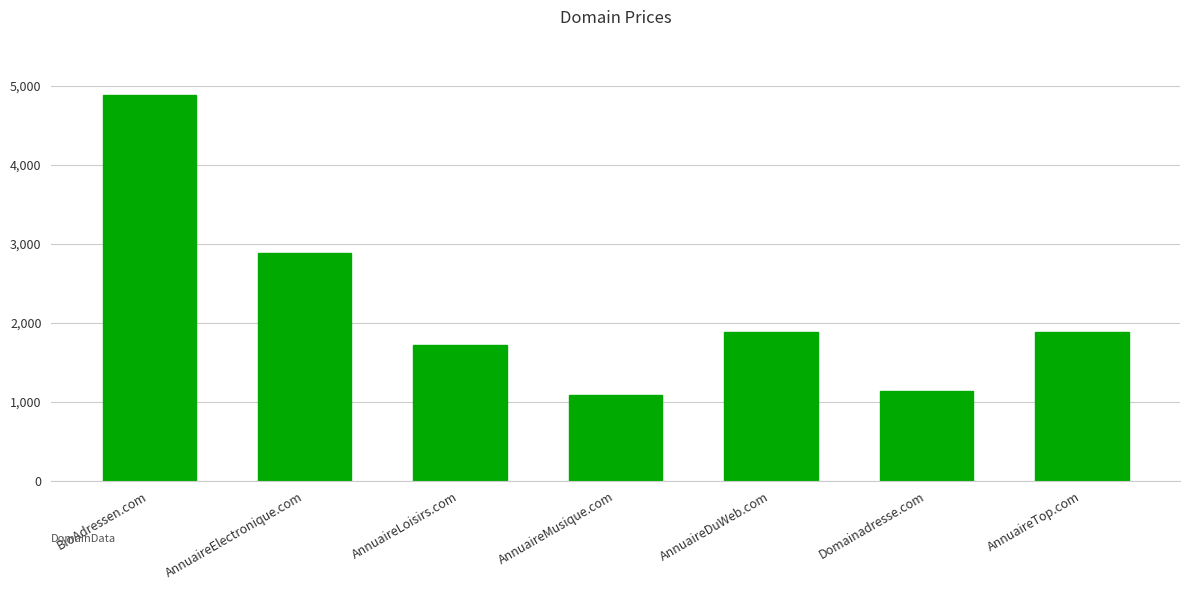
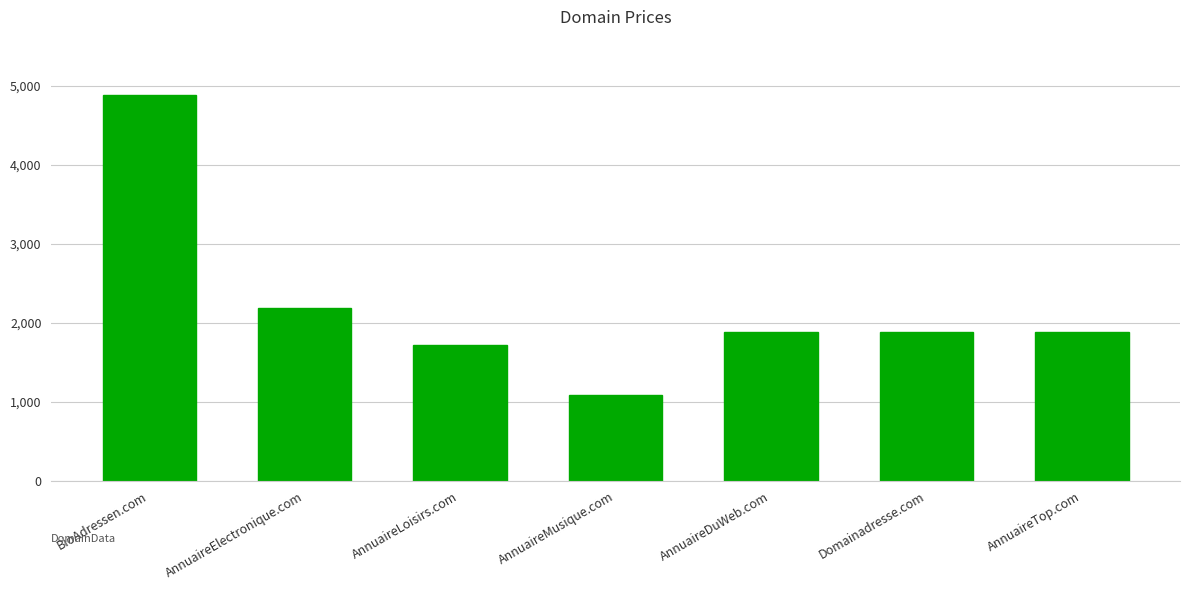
  {
    "BioAdressen.com": "4,900",
-   "AnnuaireElectronique.com": "2,900",
+   "AnnuaireElectronique.com": "2,200",
    "AnnuaireLoisirs.com": "1,700",
    "AnnuaireMusique.com": "1,100",
    "AnnuaireDuWeb.com": "1,900",
-   "Domainadresse.com": "1,100",
+   "Domainadresse.com": "1,900",
    "AnnuaireTop.com": "1,900"
  }
